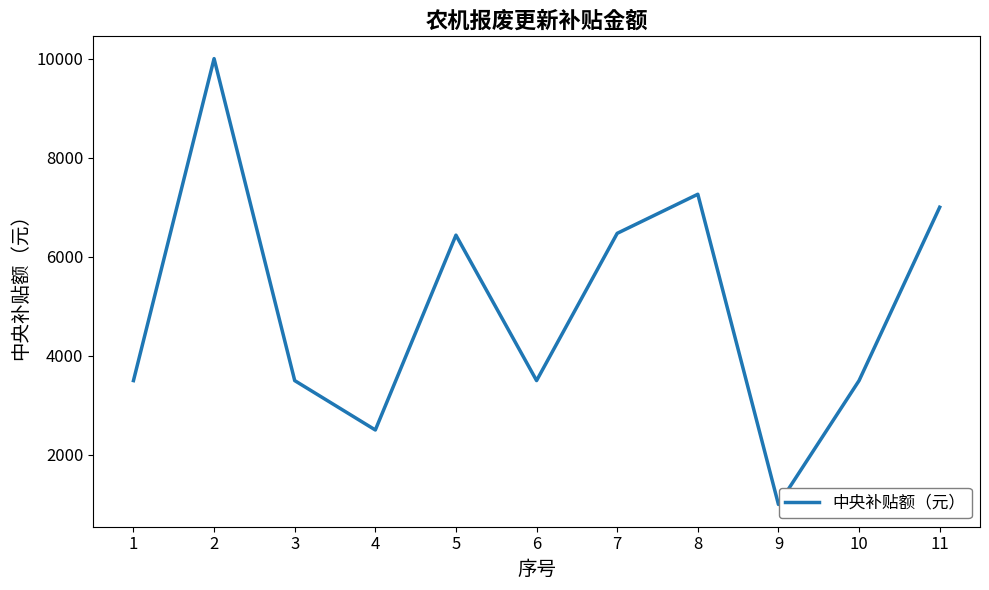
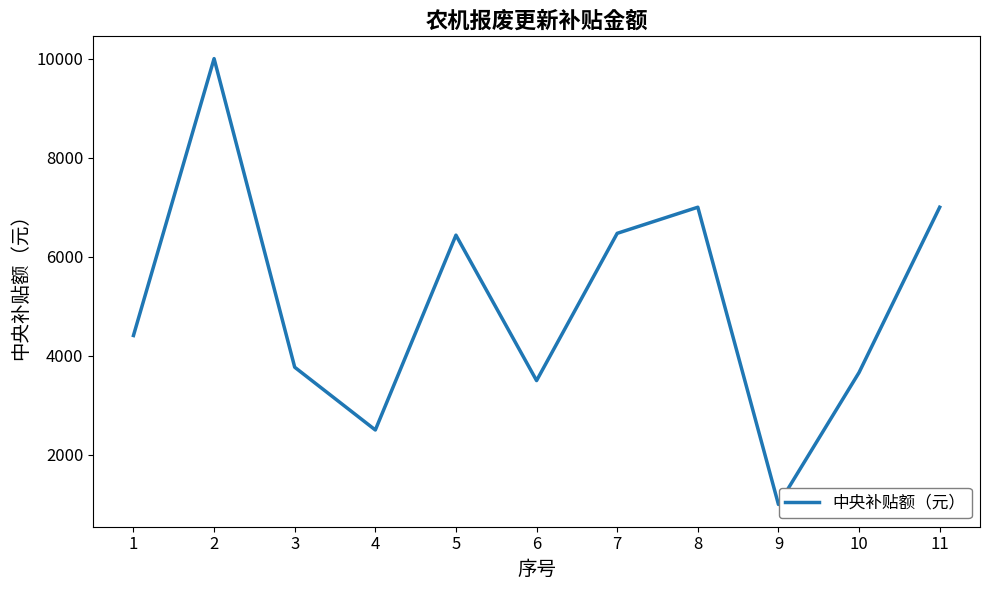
  {
-   "1": 3500,
+   "1": 4400,
    "2": 10000,
-   "3": 3500,
+   "3": 3800,
    "4": 2500,
    "5": 6400,
    "6": 3500,
    "7": 6500,
-   "8": 7300,
+   "8": 7000,
    "9": 1000,
-   "10": 3500,
+   "10": 3700,
    "11": 7000
  }
